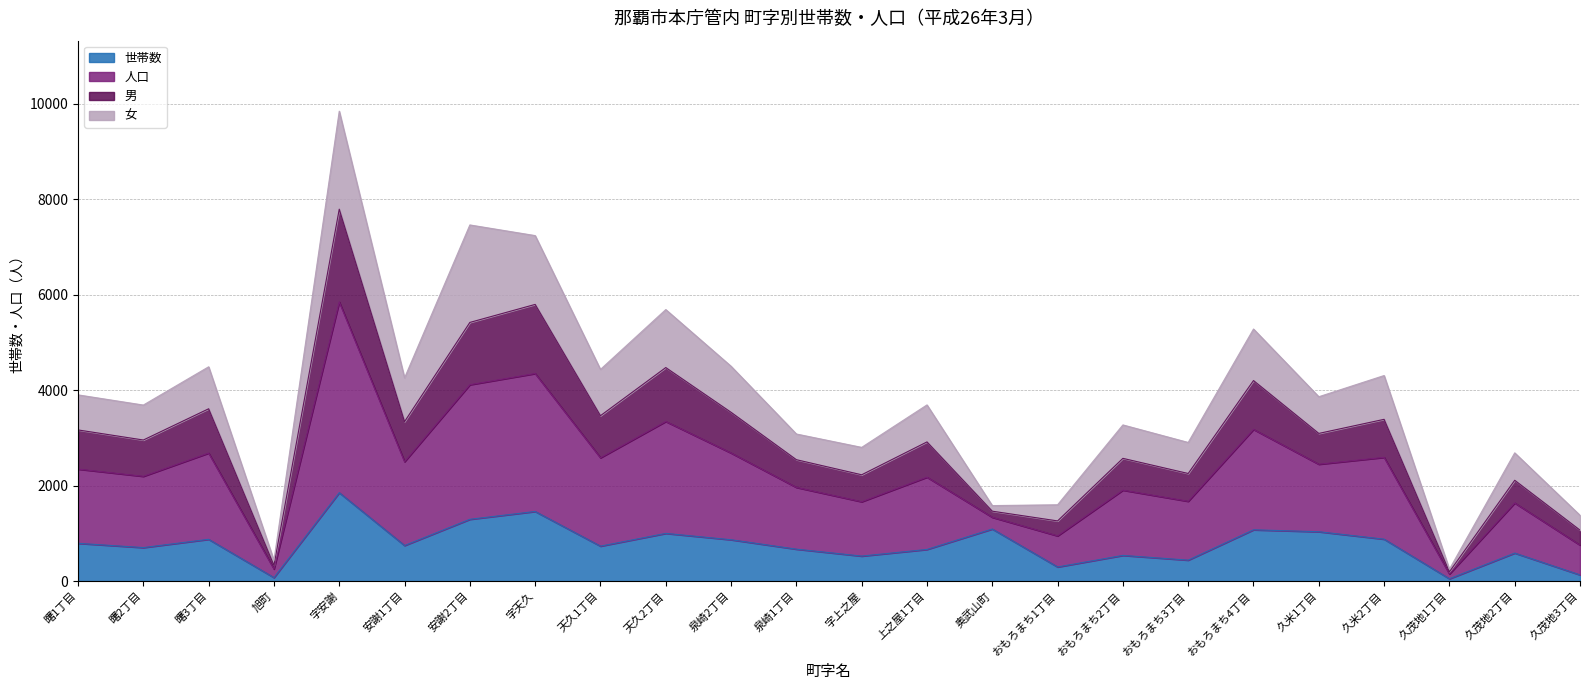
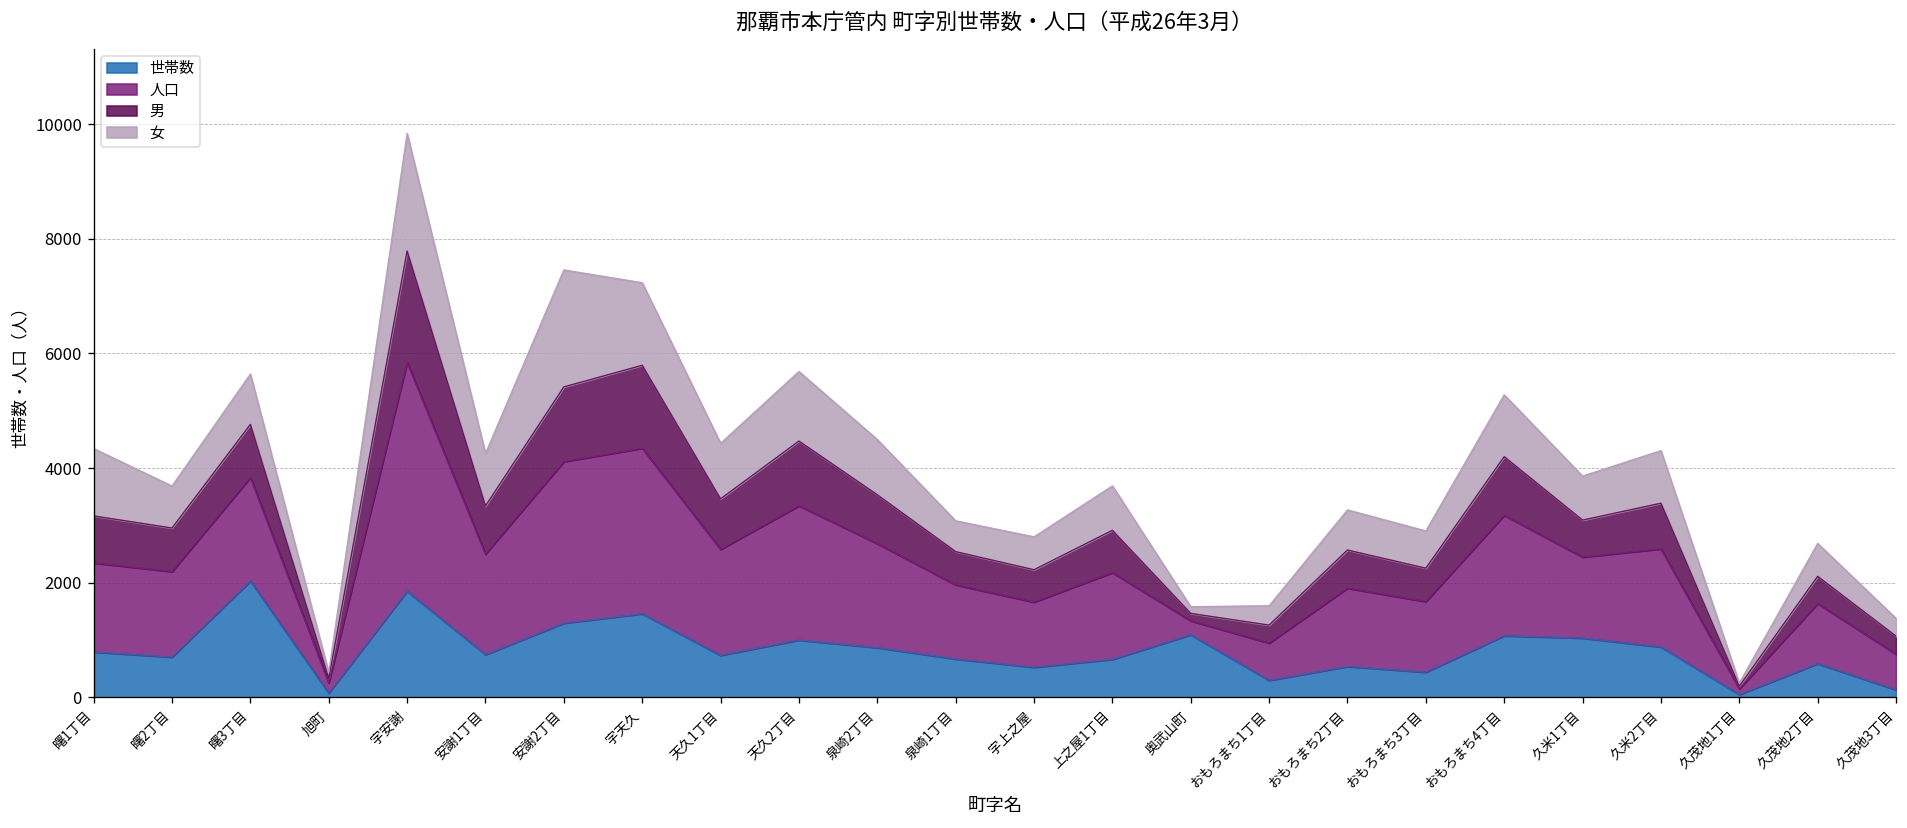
  {
    "世帯数": {
      "曙1丁目": 800,
      "曙2丁目": 700,
-     "曙3丁目": 900,
+     "曙3丁目": 2000,
      "旭町": 100,
      "字安謝": 1900,
      "安謝1丁目": 700,
      "安謝2丁目": 1300,
      "字天久": 1500,
      "天久1丁目": 700,
      "天久2丁目": 1000,
      "泉崎2丁目": 900,
      "泉崎1丁目": 700,
      "字上之屋": 500,
      "上之屋1丁目": 700,
      "奥武山町": 1100,
      "おもろまち1丁目": 300,
      "おもろまち2丁目": 500,
      "おもろまち3丁目": 400,
      "おもろまち4丁目": 1100,
      "久米1丁目": 1000,
      "久米2丁目": 900,
      "久茂地1丁目": 100,
      "久茂地2丁目": 600,
      "久茂地3丁目": 100
    },
    "女": {
-     "曙1丁目": 700,
+     "曙1丁目": 1200,
      "曙2丁目": 700,
      "曙3丁目": 900,
      "旭町": 100,
      "字安謝": 2100,
      "安謝1丁目": 900,
      "安謝2丁目": 2000,
      "字天久": 1400,
      "天久1丁目": 1000,
      "天久2丁目": 1200,
      "泉崎2丁目": 1000,
      "泉崎1丁目": 500,
      "字上之屋": 600,
      "上之屋1丁目": 800,
      "奥武山町": 100,
      "おもろまち1丁目": 300,
      "おもろまち2丁目": 700,
      "おもろまち3丁目": 700,
      "おもろまち4丁目": 1100,
      "久米1丁目": 800,
      "久米2丁目": 900,
      "久茂地1丁目": 100,
      "久茂地2丁目": 600,
      "久茂地3丁目": 300
    }
  }
